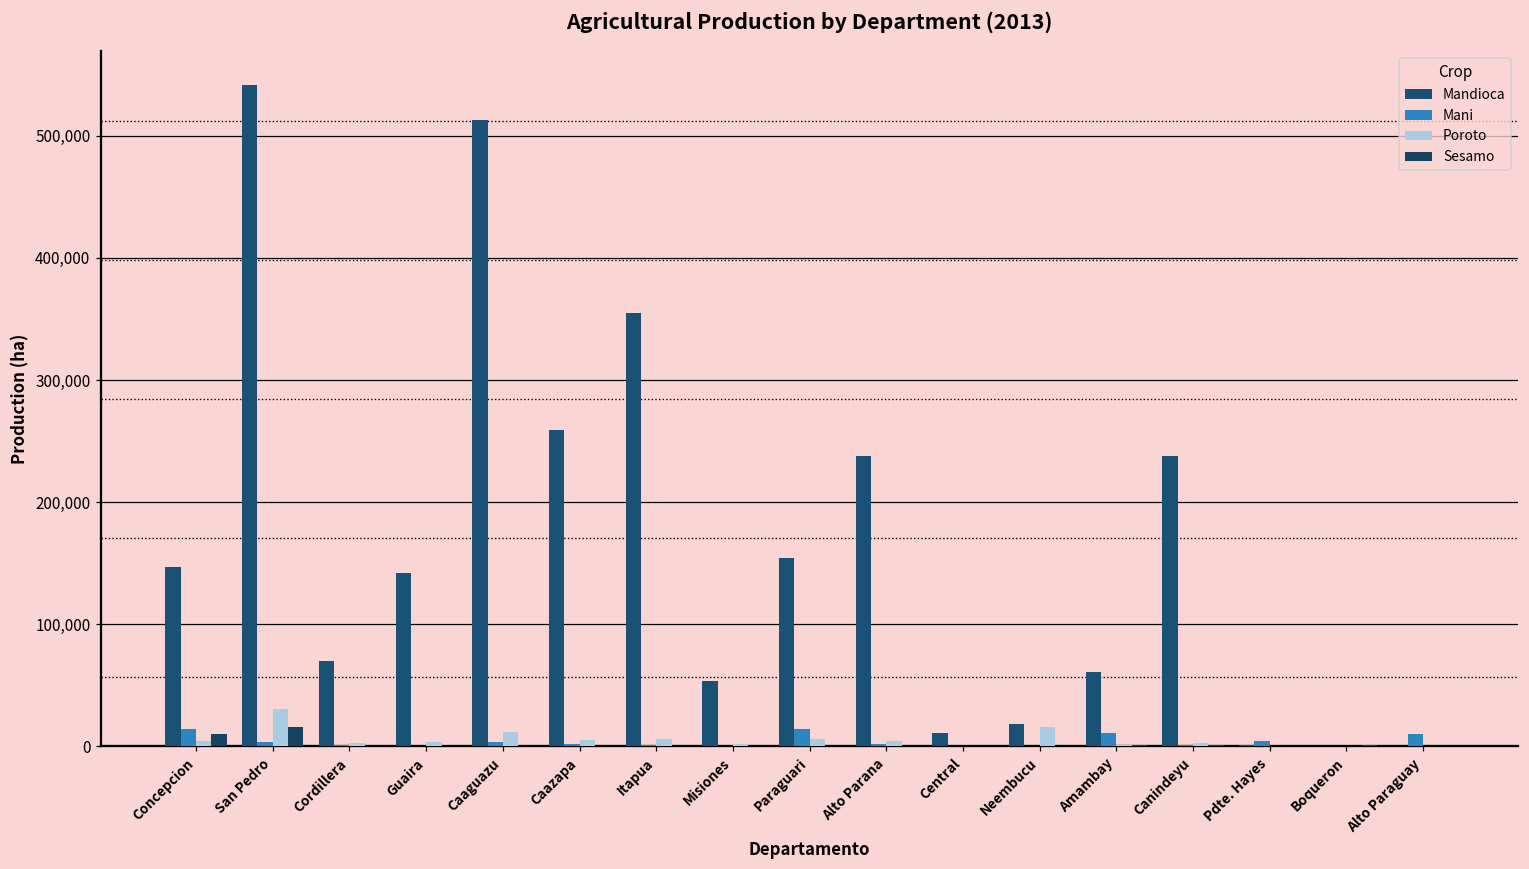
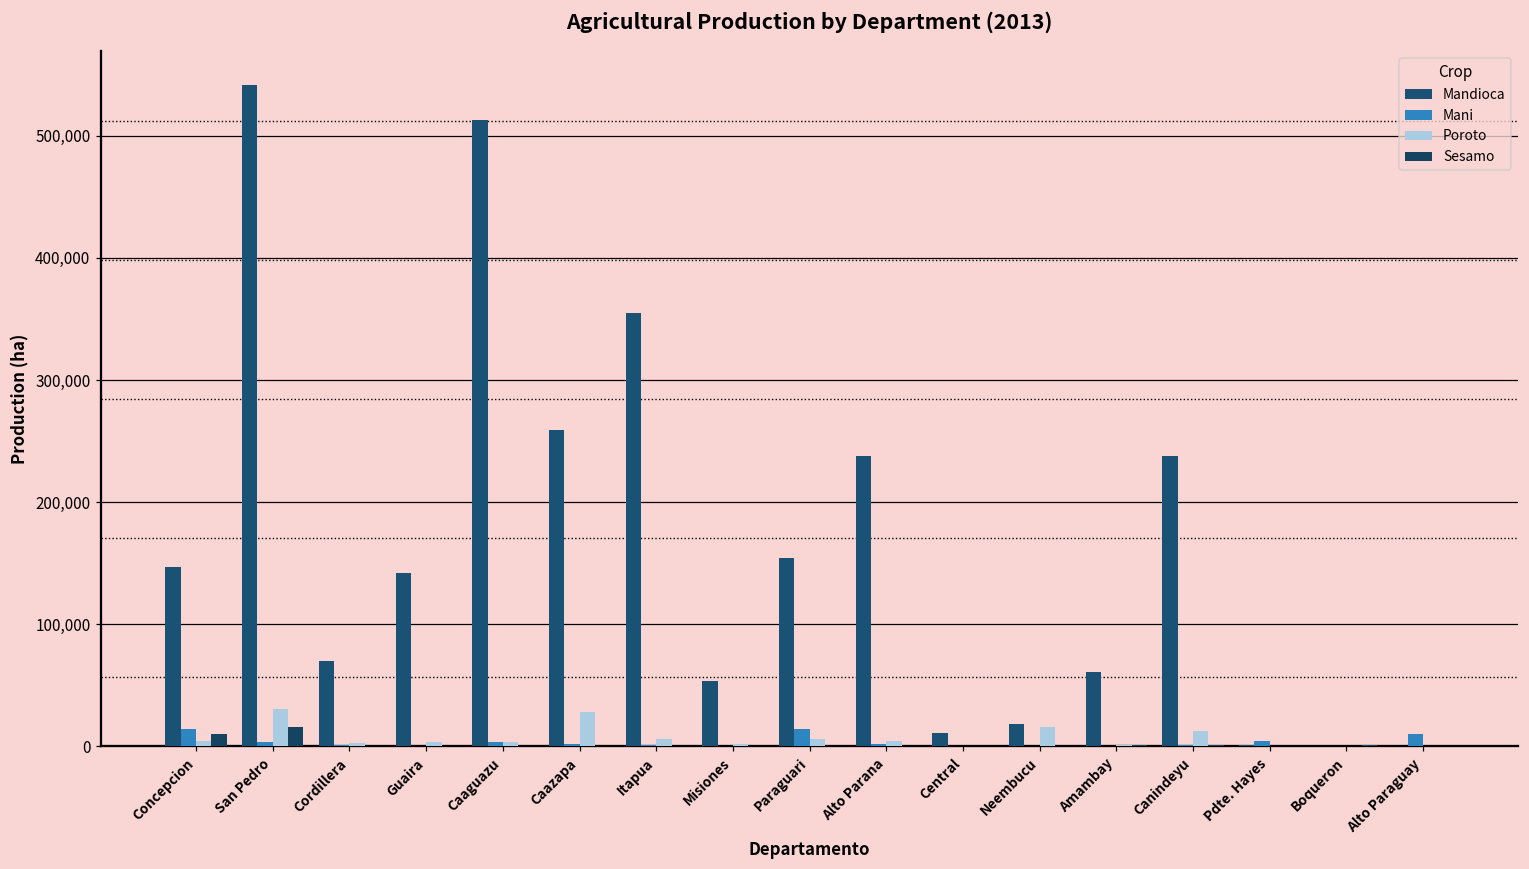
  {
    "Mani": {
      "Concepcion": "14,000",
      "San Pedro": "3,000",
      "Caaguazu": "4,000",
      "Paraguari": "14,000",
-     "Amambay": "11,000",
+     "Amambay": "0",
      "Pdte. Hayes": "4,000",
      "Alto Paraguay": "10,000"
    },
    "Poroto": {
      "Concepcion": "4,000",
      "San Pedro": "31,000",
      "Cordillera": "3,000",
      "Guaira": "3,000",
-     "Caaguazu": "11,000",
-     "Caazapa": "5,000",
+     "Caaguazu": "4,000",
+     "Caazapa": "28,000",
      "Itapua": "6,000",
      "Paraguari": "6,000",
      "Alto Parana": "4,000",
      "Neembucu": "16,000",
-     "Canindeyu": "3,000"
+     "Canindeyu": "12,000"
    }
  }
